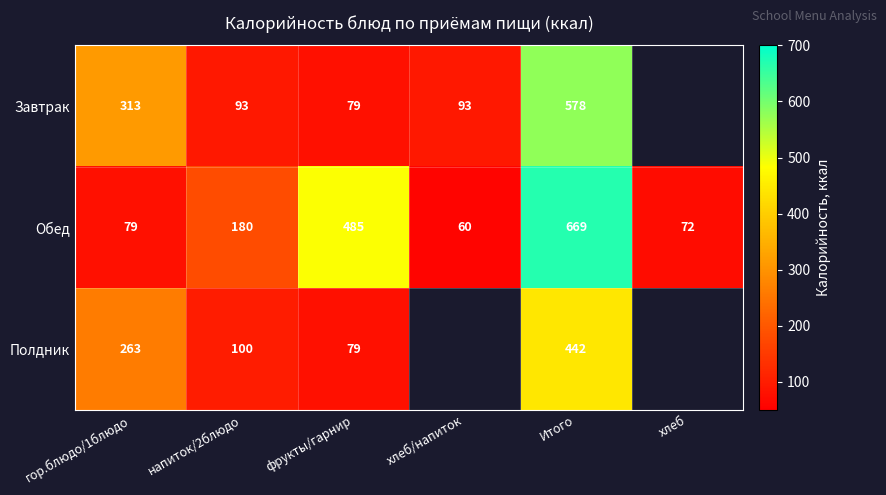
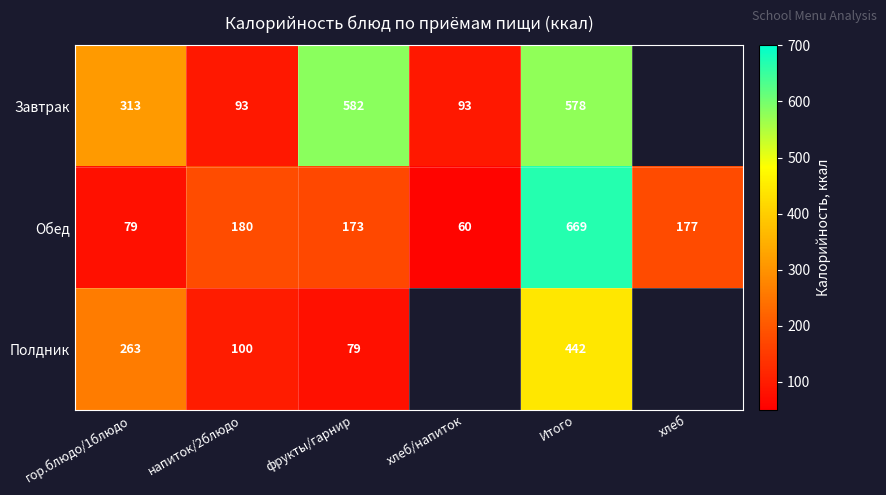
  {
    "Завтрак": {
      "гор.блюдо/1блюдо": 313,
      "напиток/2блюдо": 93,
-     "фрукты/гарнир": 79,
+     "фрукты/гарнир": 582,
      "хлеб/напиток": 93,
      "Итого": 578
    },
    "Обед": {
      "гор.блюдо/1блюдо": 79,
      "напиток/2блюдо": 180,
-     "фрукты/гарнир": 485,
+     "фрукты/гарнир": 173,
      "хлеб/напиток": 60,
      "Итого": 669,
-     "хлеб": 72
+     "хлеб": 177
    },
    "Полдник": {
      "гор.блюдо/1блюдо": 263,
      "напиток/2блюдо": 100,
      "фрукты/гарнир": 79,
      "Итого": 442
    }
  }
